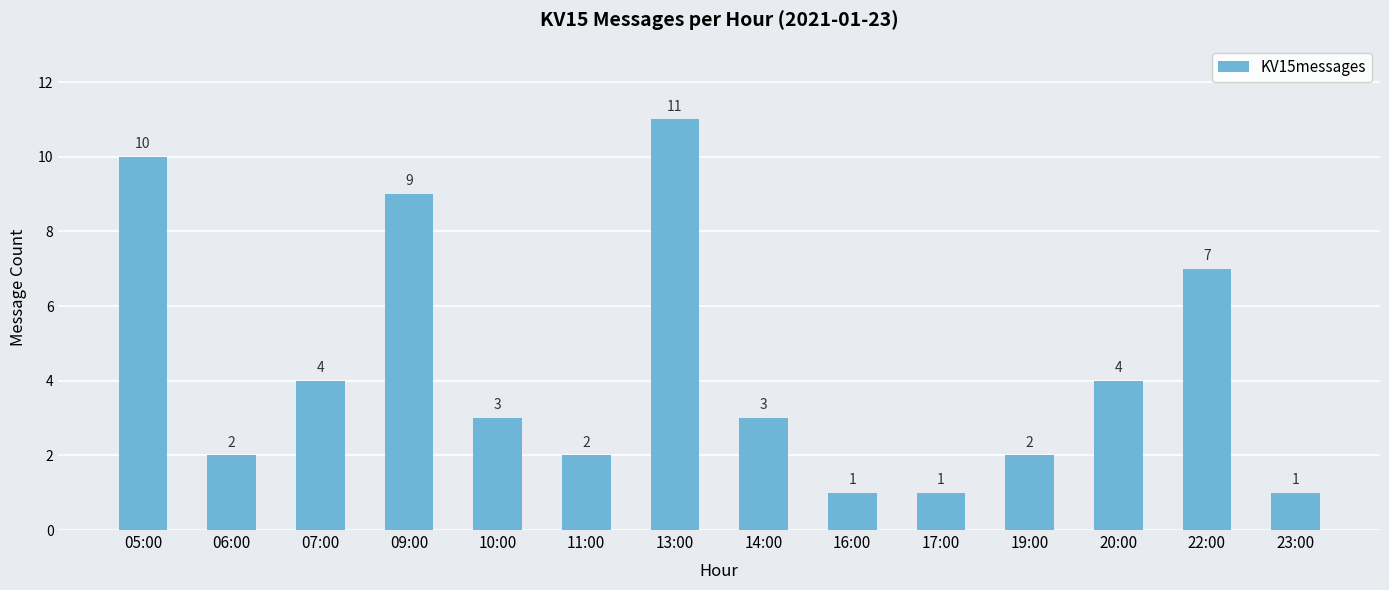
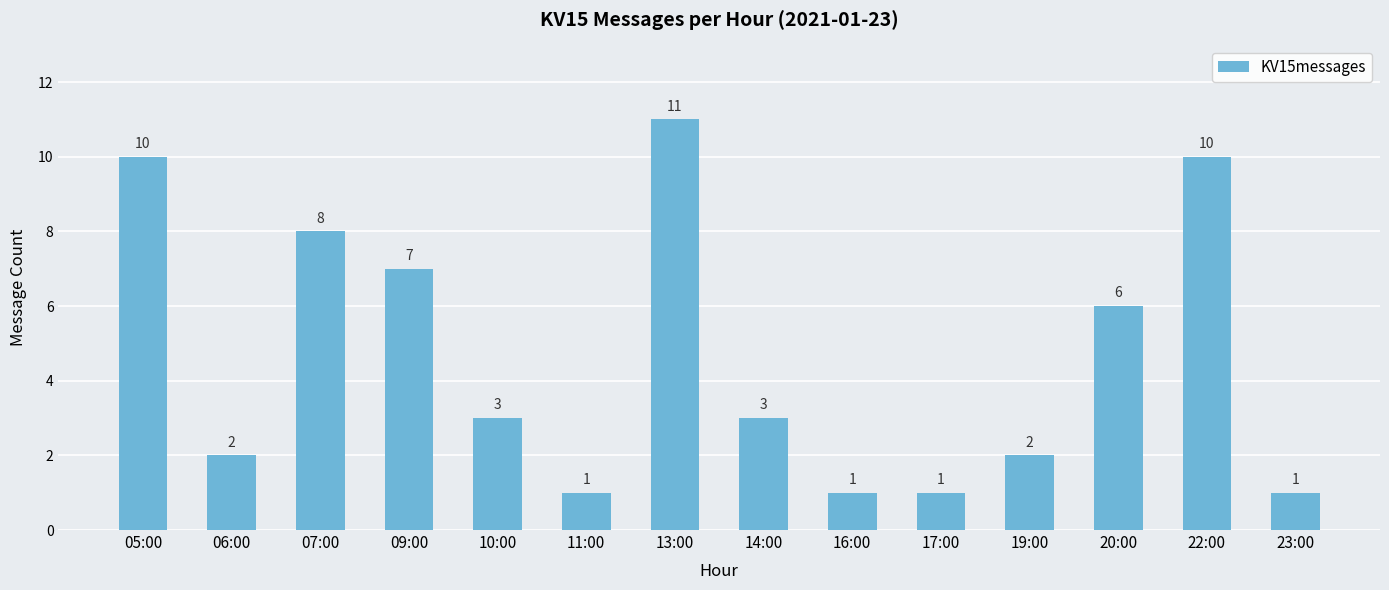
  {
    "05:00": 10,
    "06:00": 2,
-   "07:00": 4,
-   "09:00": 9,
+   "07:00": 8,
+   "09:00": 7,
    "10:00": 3,
-   "11:00": 2,
+   "11:00": 1,
    "13:00": 11,
    "14:00": 3,
    "16:00": 1,
    "17:00": 1,
    "19:00": 2,
-   "20:00": 4,
-   "22:00": 7,
+   "20:00": 6,
+   "22:00": 10,
    "23:00": 1
  }
